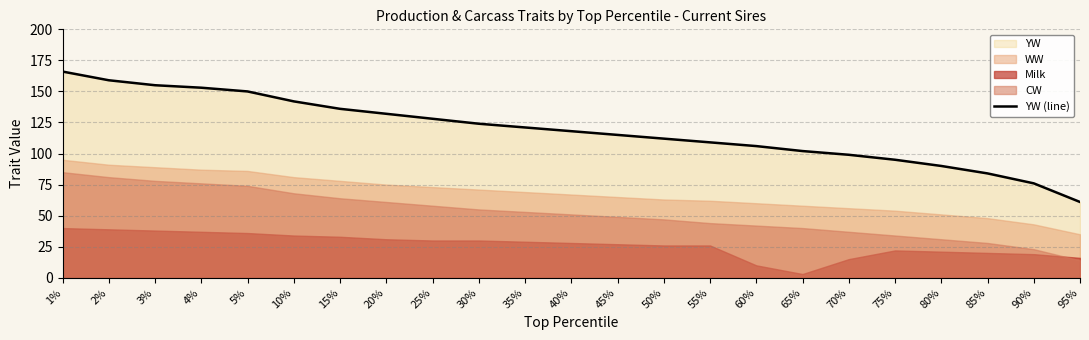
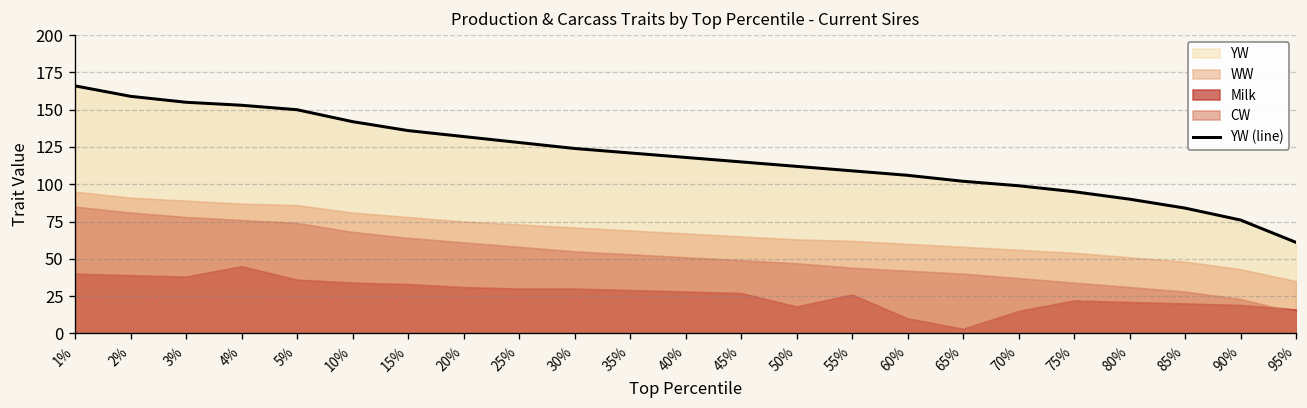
  {
    "Milk": {
      "1%": 40,
      "2%": 39,
      "3%": 38,
-     "4%": 37,
+     "4%": 45,
      "5%": 36,
      "10%": 34,
      "15%": 33,
      "20%": 31,
      "25%": 30,
      "30%": 30,
      "35%": 29,
      "40%": 28,
      "45%": 27,
-     "50%": 26,
+     "50%": 18,
      "55%": 26,
      "60%": 10,
      "65%": 3,
      "70%": 15,
      "75%": 22,
      "80%": 21,
      "85%": 20,
      "90%": 19
    }
  }
